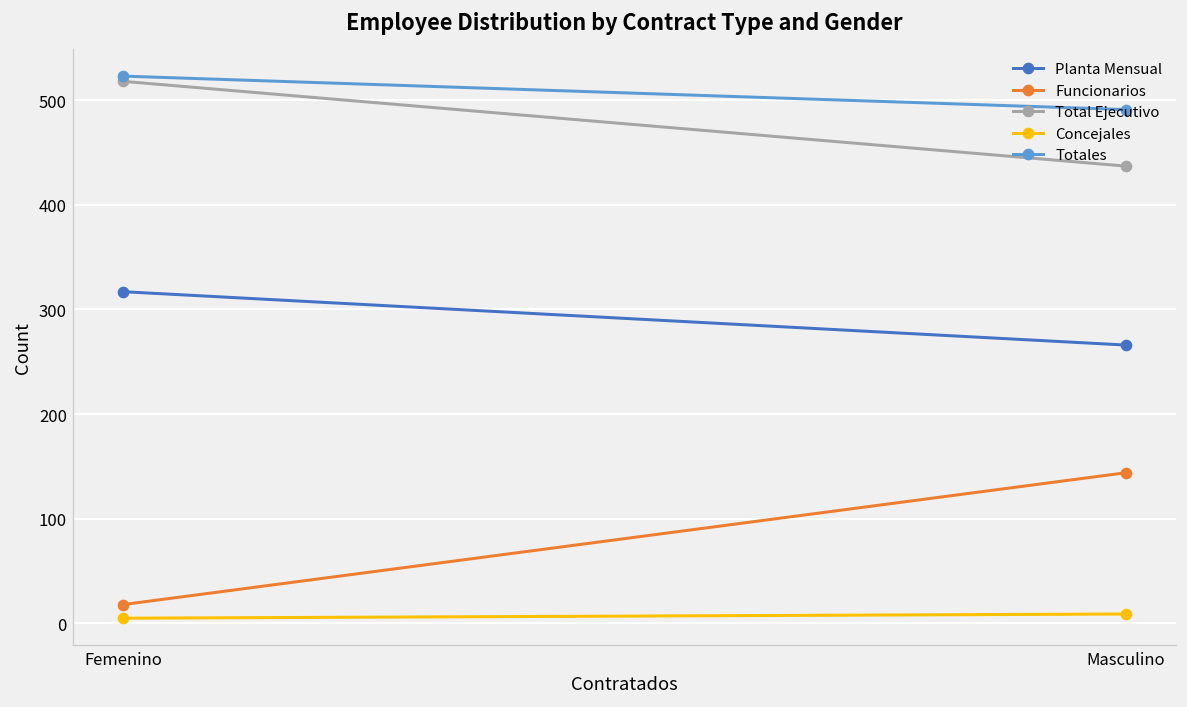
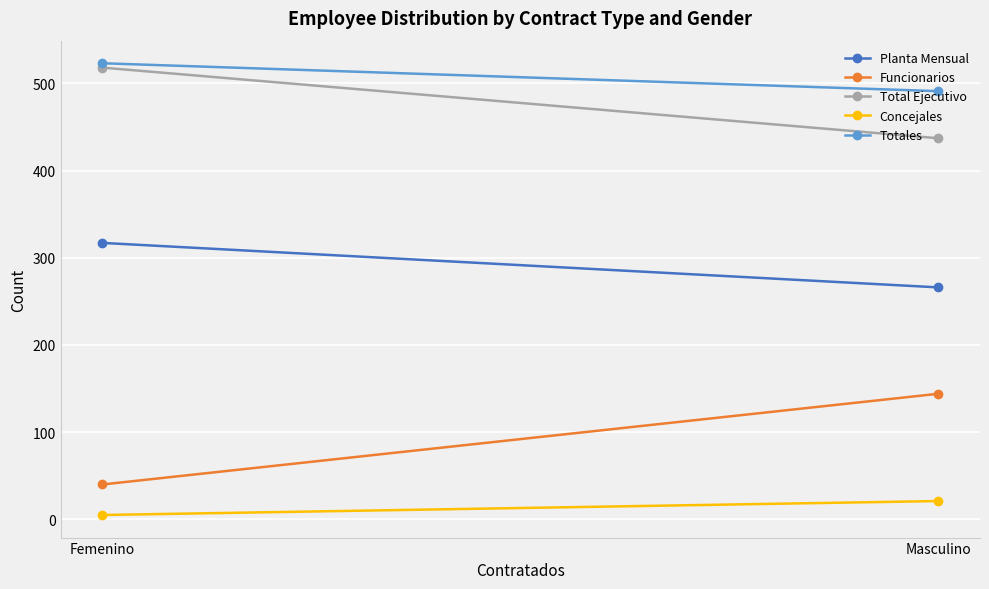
  {
    "Funcionarios": {
-     "Femenino": 20,
+     "Femenino": 40,
      "Masculino": 140
    },
    "Total Ejecutivo": {
      "Femenino": 520,
      "Masculino": 440
    },
    "Concejales": {
      "Femenino": 10,
-     "Masculino": 10
+     "Masculino": 20
    }
  }
